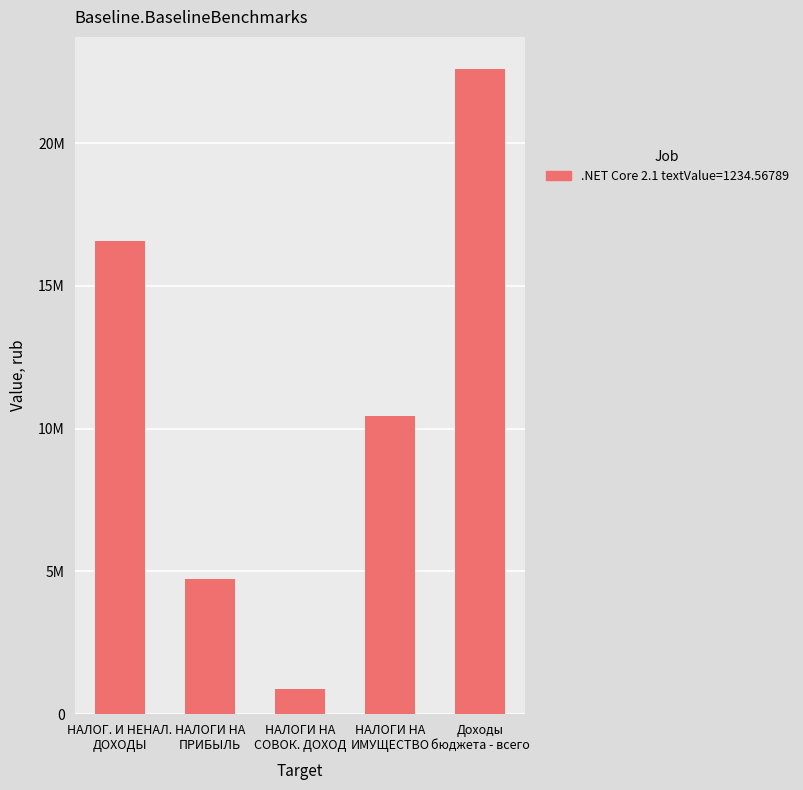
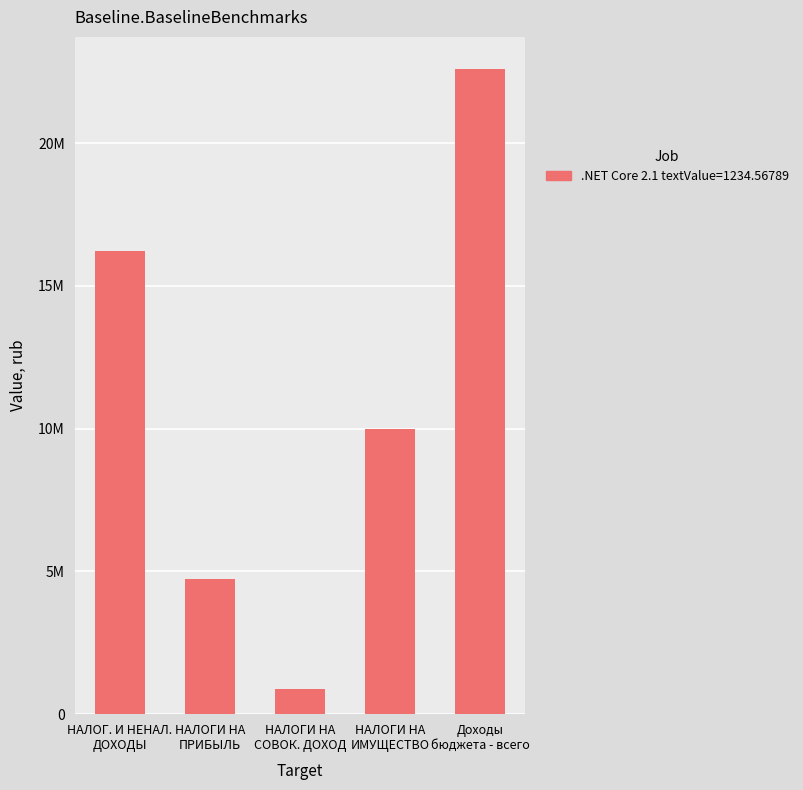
  {
-   "НАЛОГ. И НЕНАЛ. ДОХОДЫ": 16600000,
+   "НАЛОГ. И НЕНАЛ. ДОХОДЫ": 16200000,
    "НАЛОГИ НА ПРИБЫЛЬ": 4700000,
    "НАЛОГИ НА СОВОК. ДОХОД": 900000,
-   "НАЛОГИ НА ИМУЩЕСТВО": 10400000,
+   "НАЛОГИ НА ИМУЩЕСТВО": 10000000,
    "Доходы бюджета - всего": 22600000
  }
